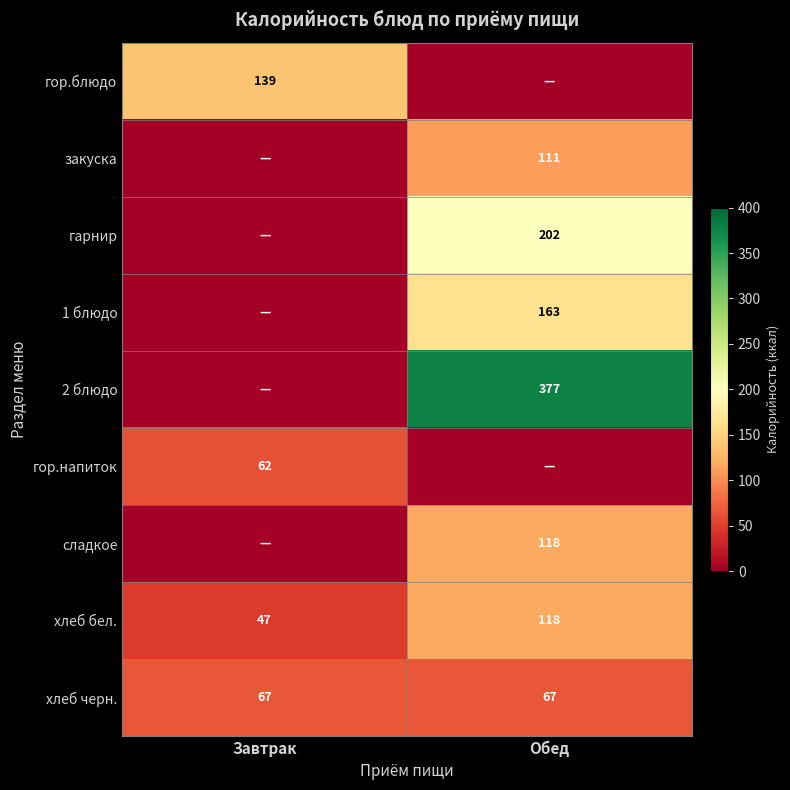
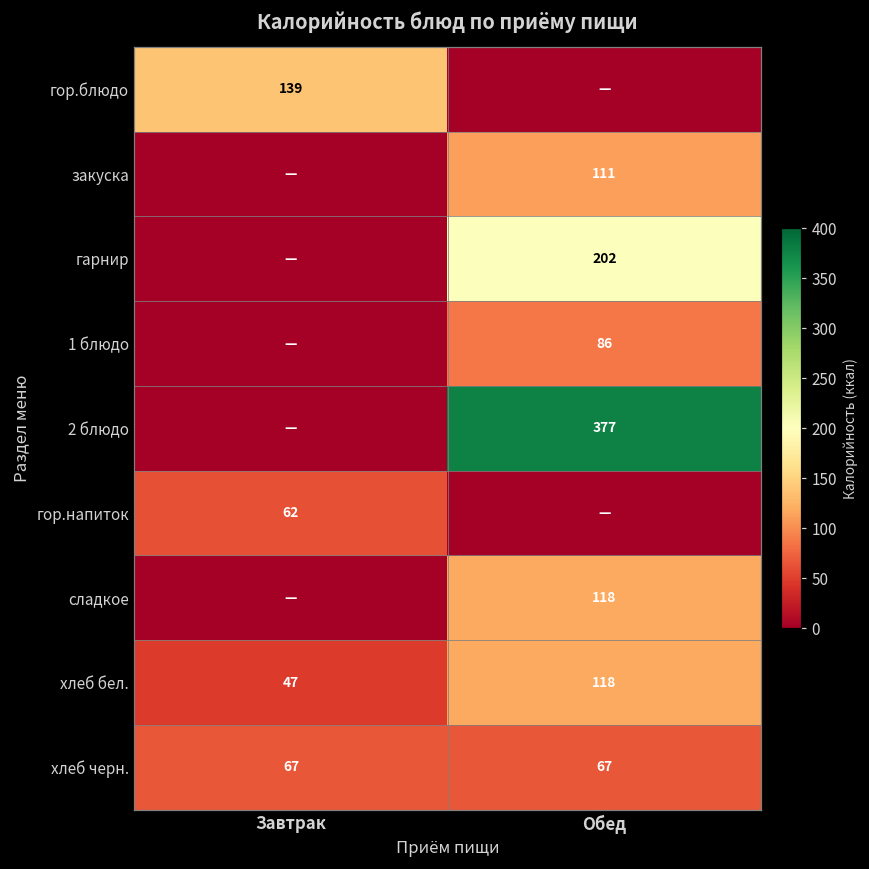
  {
    "гор.блюдо": {
      "Завтрак": 139
    },
    "закуска": {
      "Обед": 111
    },
    "гарнир": {
      "Обед": 202
    },
    "1 блюдо": {
-     "Обед": 163
+     "Обед": 86
    },
    "2 блюдо": {
      "Обед": 377
    },
    "гор.напиток": {
      "Завтрак": 62
    },
    "сладкое": {
      "Обед": 118
    },
    "хлеб бел.": {
      "Завтрак": 47,
      "Обед": 118
    },
    "хлеб черн.": {
      "Завтрак": 67,
      "Обед": 67
    }
  }
